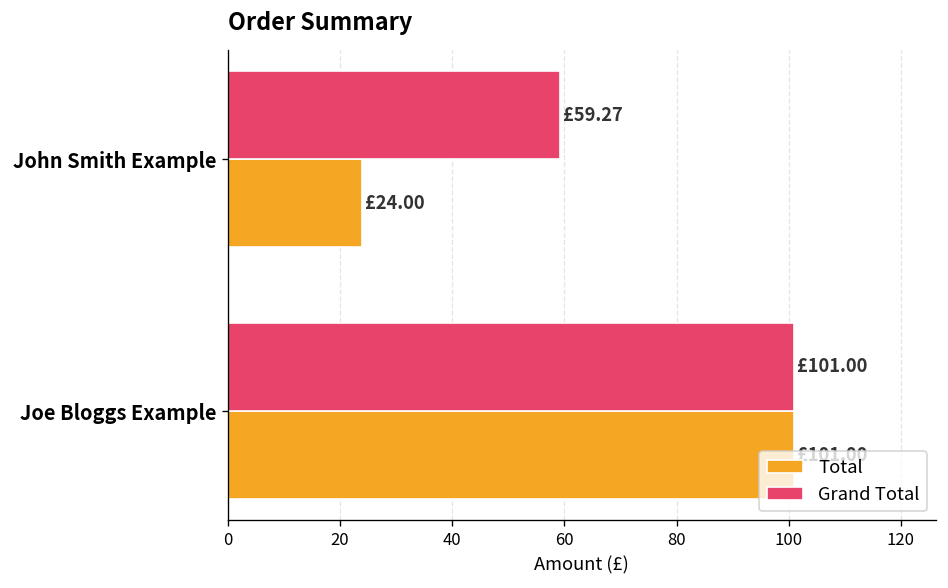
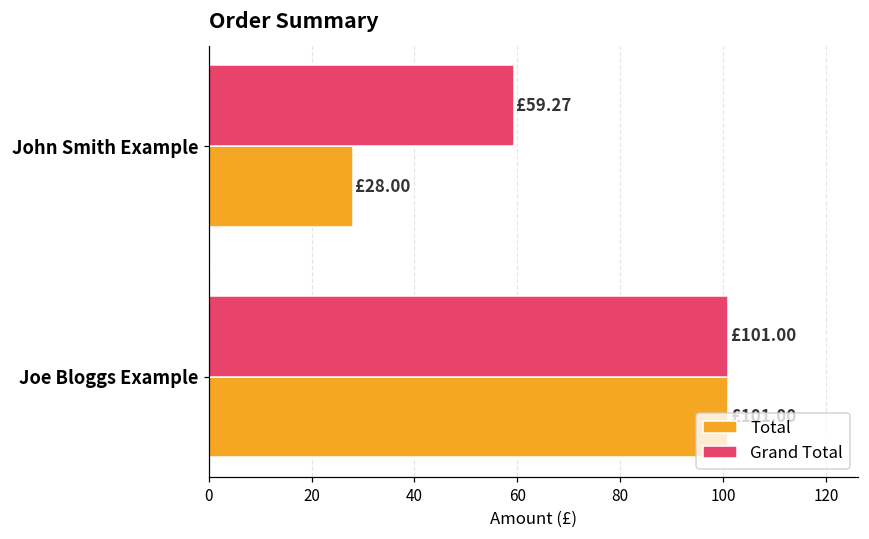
  {
    "Total": {
-     "John Smith Example": "£24.00"
+     "John Smith Example": "£28.00"
    },
    "Grand Total": {
      "John Smith Example": "£59.27",
      "Joe Bloggs Example": "£101.00"
    }
  }
